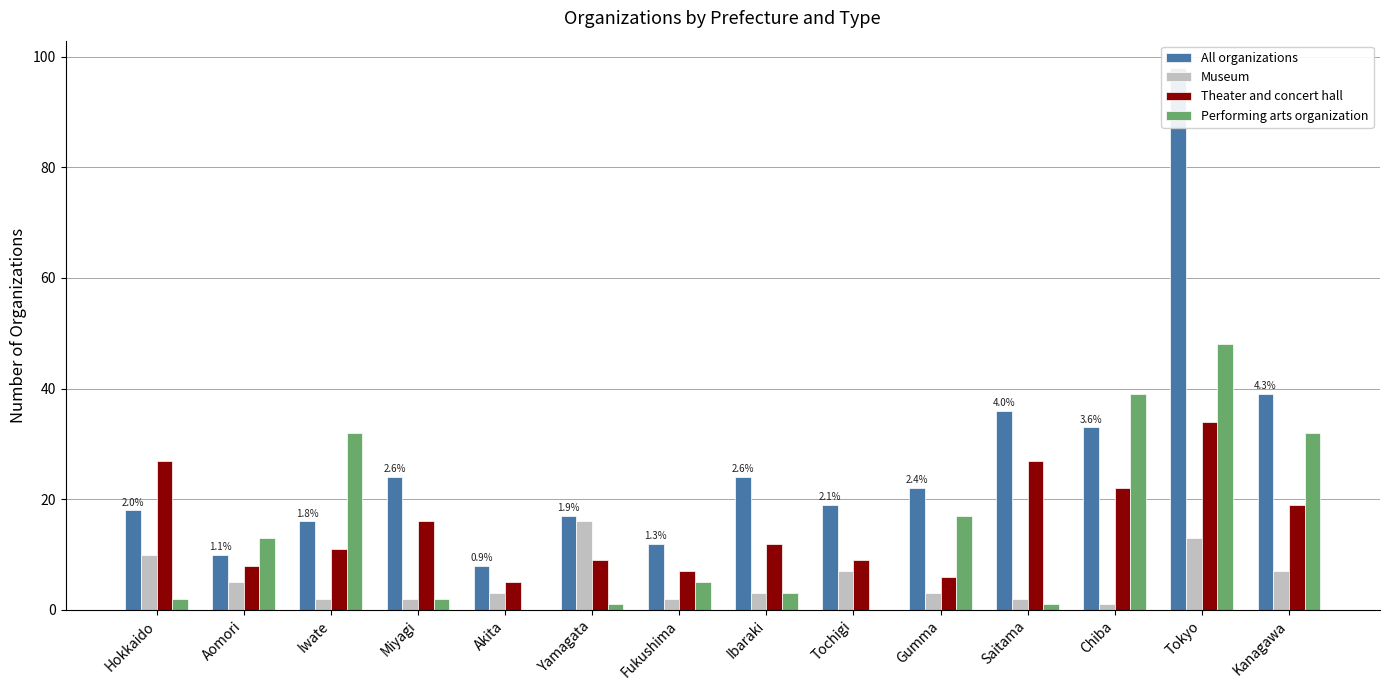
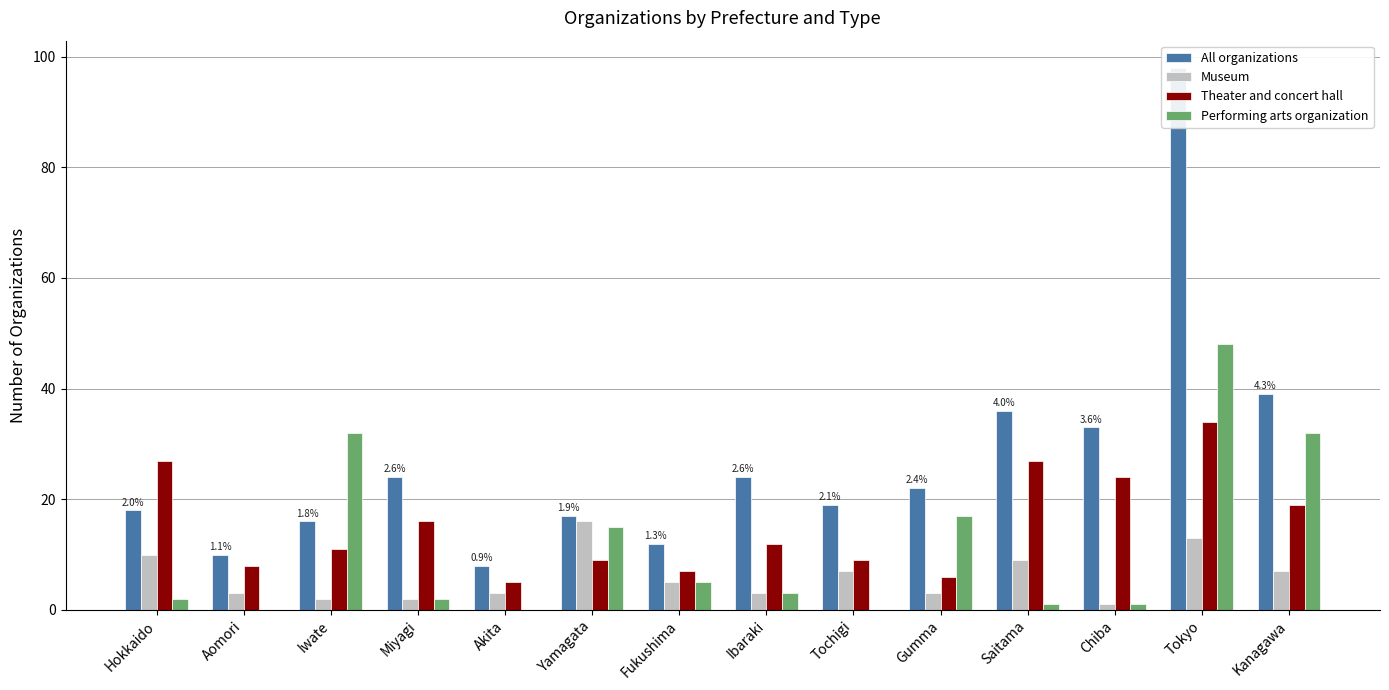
  {
    "Museum": {
      "Hokkaido": 10,
-     "Aomori": 5,
+     "Aomori": 3,
      "Iwate": 2,
      "Miyagi": 2,
      "Akita": 3,
      "Yamagata": 16,
-     "Fukushima": 2,
+     "Fukushima": 5,
      "Ibaraki": 3,
      "Tochigi": 7,
      "Gumma": 3,
-     "Saitama": 2,
+     "Saitama": 9,
      "Chiba": 1,
      "Tokyo": 13,
      "Kanagawa": 7
    },
    "Theater and concert hall": {
      "Hokkaido": 27,
      "Aomori": 8,
      "Iwate": 11,
      "Miyagi": 16,
      "Akita": 5,
      "Yamagata": 9,
      "Fukushima": 7,
      "Ibaraki": 12,
      "Tochigi": 9,
      "Gumma": 6,
      "Saitama": 27,
-     "Chiba": 22,
+     "Chiba": 24,
      "Tokyo": 34,
      "Kanagawa": 19
    },
    "Performing arts organization": {
      "Hokkaido": 2,
-     "Aomori": 13,
+     "Aomori": 0,
      "Iwate": 32,
      "Miyagi": 2,
      "Akita": 0,
-     "Yamagata": 1,
+     "Yamagata": 15,
      "Fukushima": 5,
      "Ibaraki": 3,
      "Tochigi": 0,
      "Gumma": 17,
      "Saitama": 1,
-     "Chiba": 39,
+     "Chiba": 1,
      "Tokyo": 48,
      "Kanagawa": 32
    }
  }
